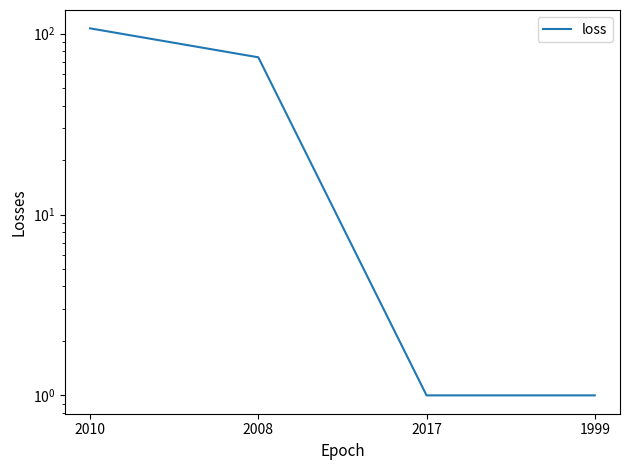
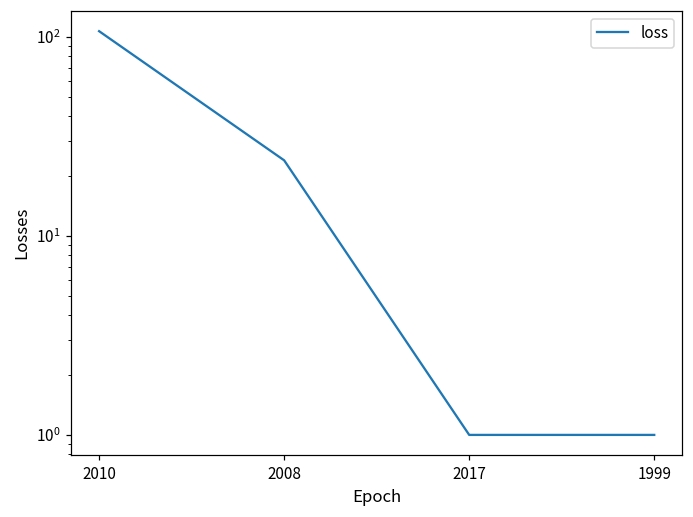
  {
    "2010": 110,
-   "2008": 74,
+   "2008": 24,
    "2017": 1,
    "1999": 1
  }
